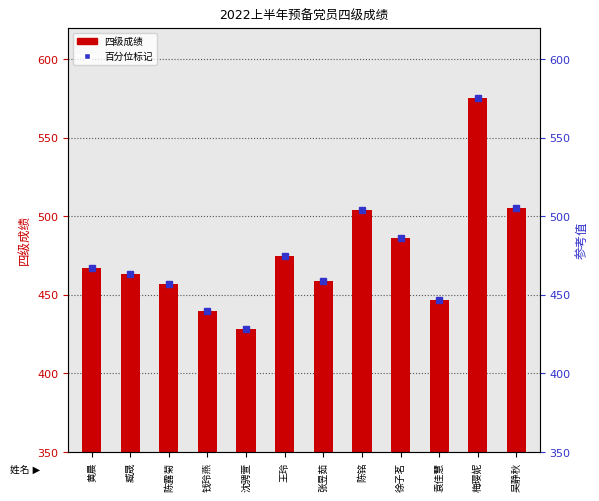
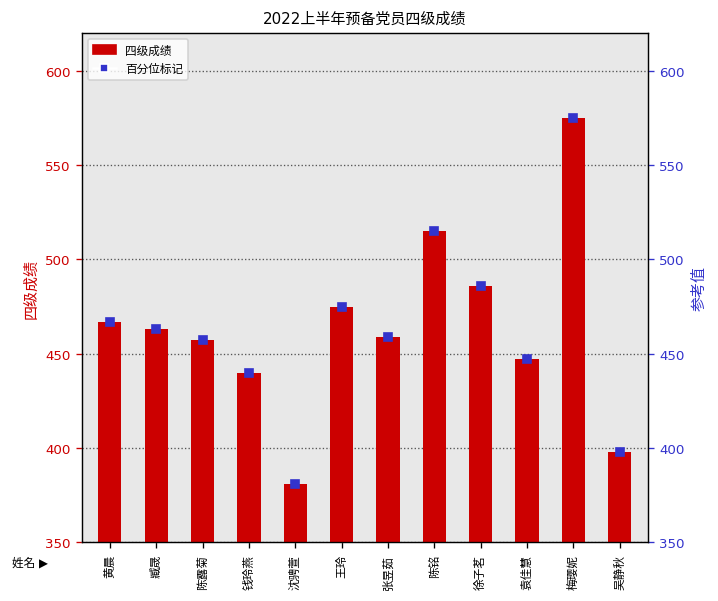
  {
    "四级成绩": {
      "黄晨": 467,
      "臧晟": 463,
      "陈露菊": 457,
      "钱玲燕": 440,
-     "沈骋萱": 428,
+     "沈骋萱": 381,
      "王玲": 475,
      "张昱茹": 459,
-     "陈铭": 504,
+     "陈铭": 515,
      "徐子茗": 486,
      "袁佳慧": 447,
      "梅璎妮": 575,
-     "吴静秋": 505
+     "吴静秋": 398
    }
  }
